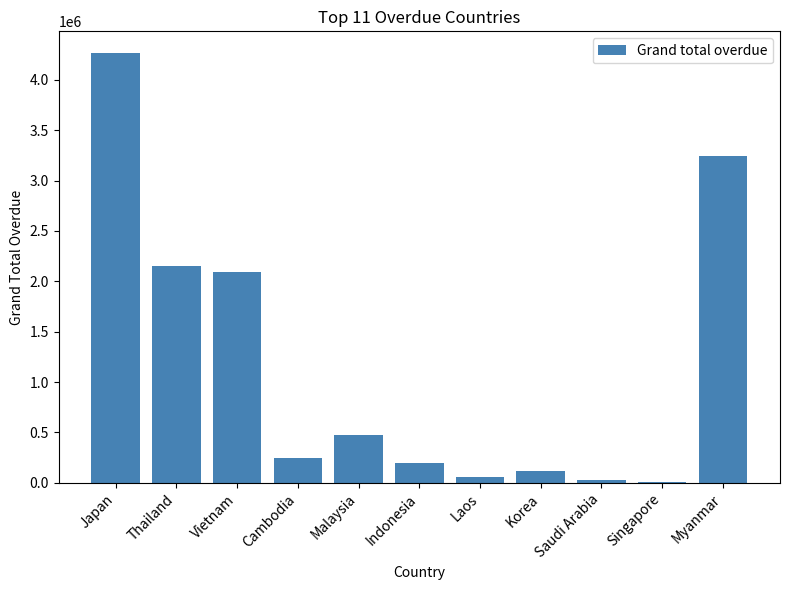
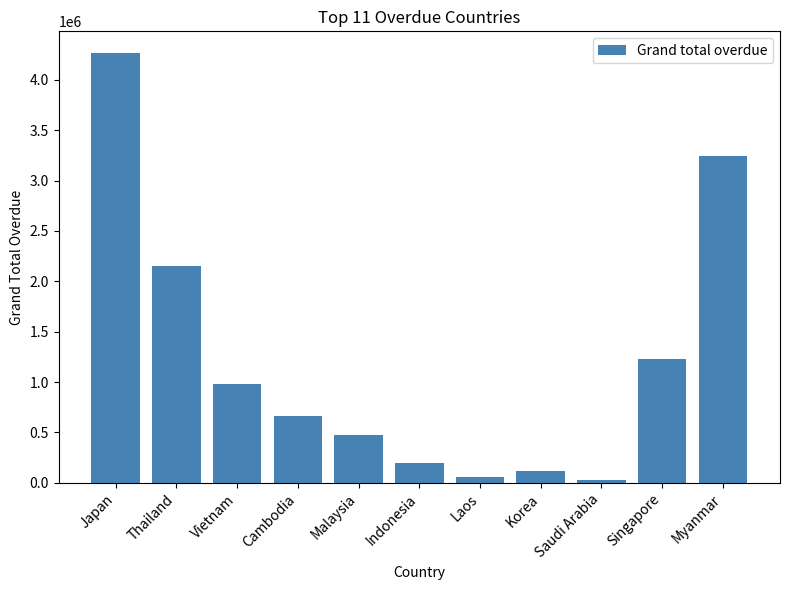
  {
    "Japan": 4270000,
    "Thailand": 2150000,
-   "Vietnam": 2090000,
-   "Cambodia": 250000,
+   "Vietnam": 980000,
+   "Cambodia": 670000,
    "Malaysia": 470000,
    "Indonesia": 200000,
    "Laos": 50000,
    "Korea": 120000,
-   "Singapore": 10000,
+   "Singapore": 1230000,
    "Myanmar": 3240000
  }
